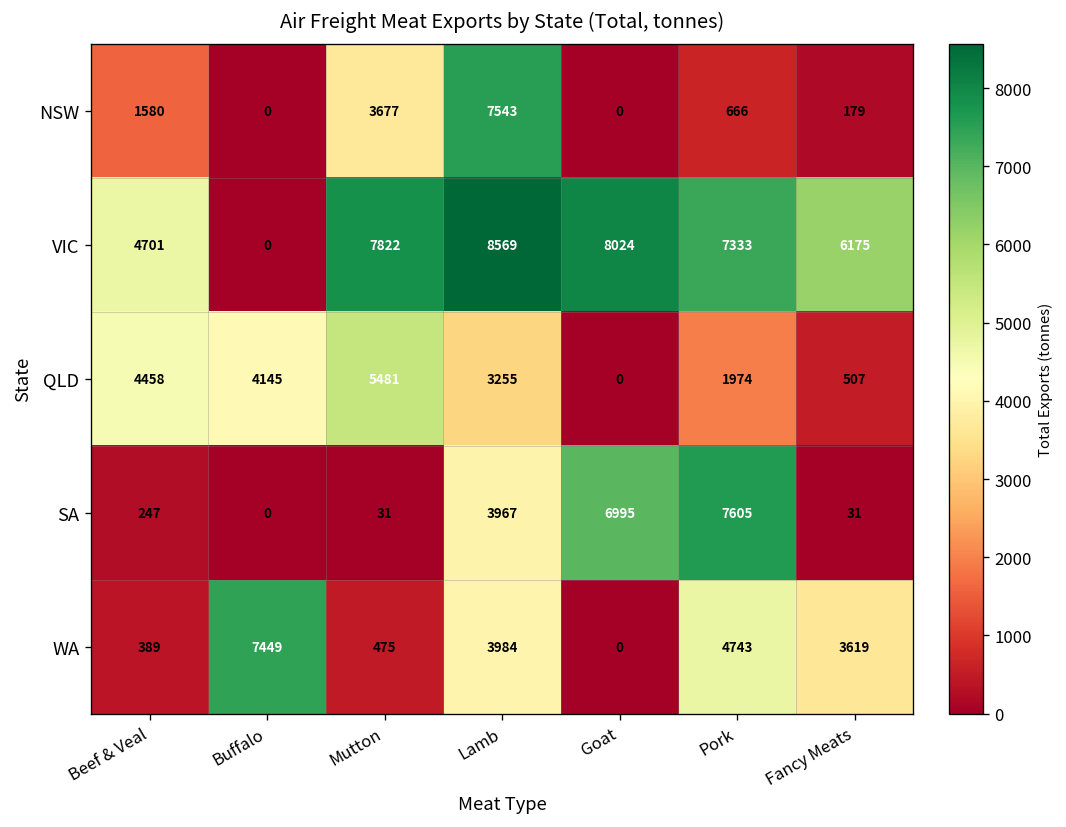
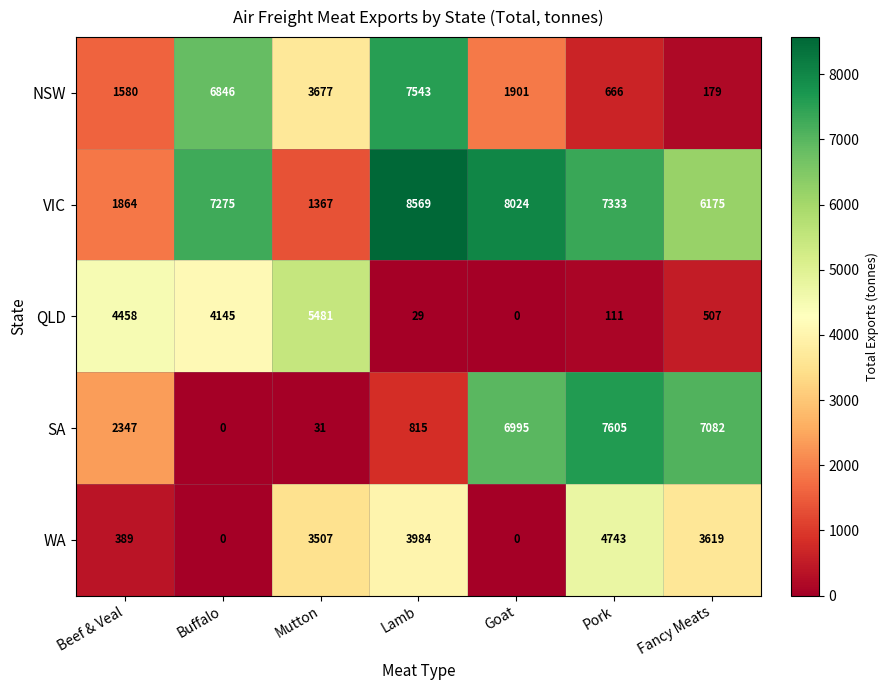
  {
    "NSW": {
      "Beef & Veal": 1580,
-     "Buffalo": 0,
+     "Buffalo": 6846,
      "Mutton": 3677,
      "Lamb": 7543,
-     "Goat": 0,
+     "Goat": 1901,
      "Pork": 666,
      "Fancy Meats": 179
    },
    "VIC": {
-     "Beef & Veal": 4701,
-     "Buffalo": 0,
-     "Mutton": 7822,
+     "Beef & Veal": 1864,
+     "Buffalo": 7275,
+     "Mutton": 1367,
      "Lamb": 8569,
      "Goat": 8024,
      "Pork": 7333,
      "Fancy Meats": 6175
    },
    "QLD": {
      "Beef & Veal": 4458,
      "Buffalo": 4145,
      "Mutton": 5481,
-     "Lamb": 3255,
+     "Lamb": 29,
      "Goat": 0,
-     "Pork": 1974,
+     "Pork": 111,
      "Fancy Meats": 507
    },
    "SA": {
-     "Beef & Veal": 247,
+     "Beef & Veal": 2347,
      "Buffalo": 0,
      "Mutton": 31,
-     "Lamb": 3967,
+     "Lamb": 815,
      "Goat": 6995,
      "Pork": 7605,
-     "Fancy Meats": 31
+     "Fancy Meats": 7082
    },
    "WA": {
      "Beef & Veal": 389,
-     "Buffalo": 7449,
-     "Mutton": 475,
+     "Buffalo": 0,
+     "Mutton": 3507,
      "Lamb": 3984,
      "Goat": 0,
      "Pork": 4743,
      "Fancy Meats": 3619
    }
  }
